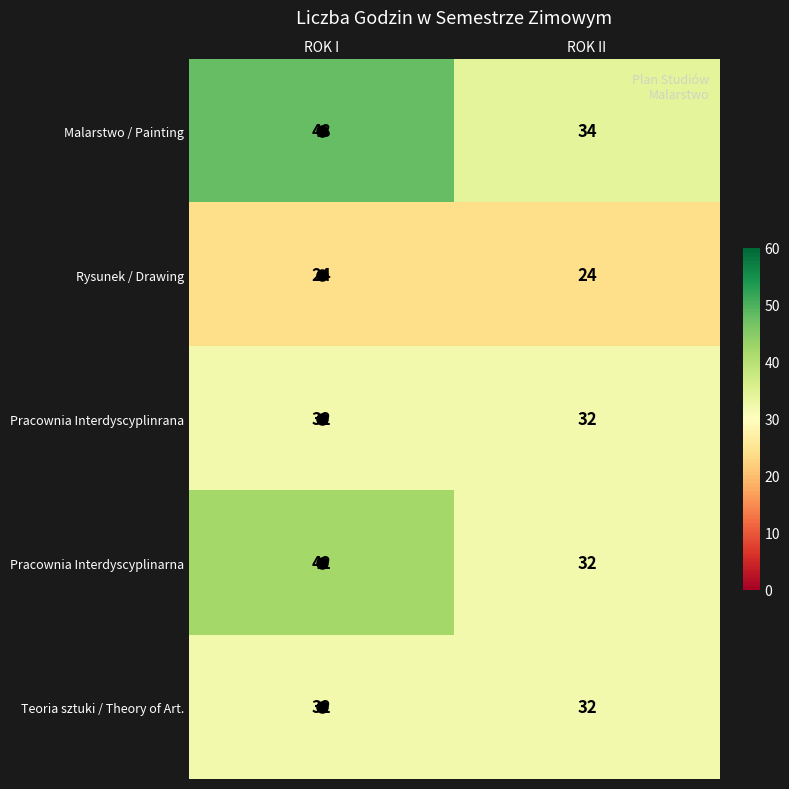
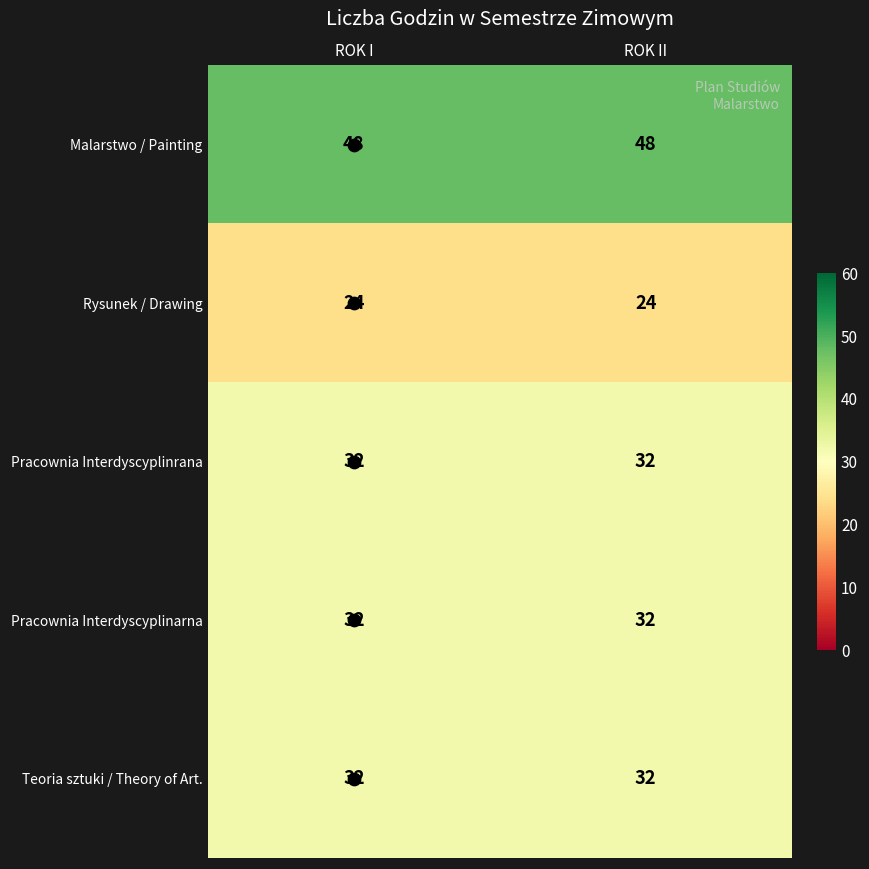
  {
    "Malarstwo / Painting": {
-     "ROK II": 34
+     "ROK II": 48
    },
    "Rysunek / Drawing": {
      "ROK II": 24
    },
    "Pracownia Interdyscyplinrana": {
      "ROK II": 32
    },
    "Pracownia Interdyscyplinarna": {
-     "ROK I": 42,
+     "ROK I": 32,
      "ROK II": 32
    },
    "Teoria sztuki / Theory of Art.": {
      "ROK II": 32
    }
  }
